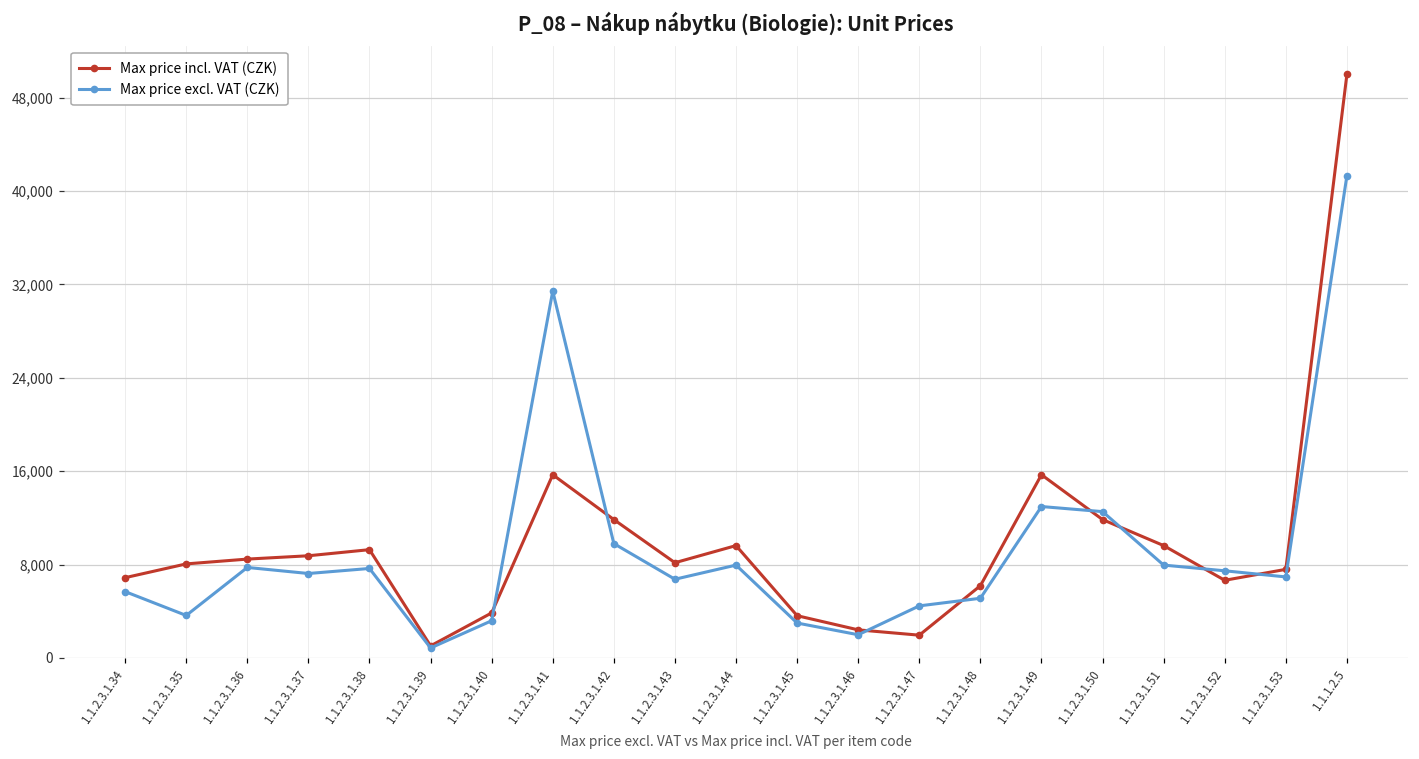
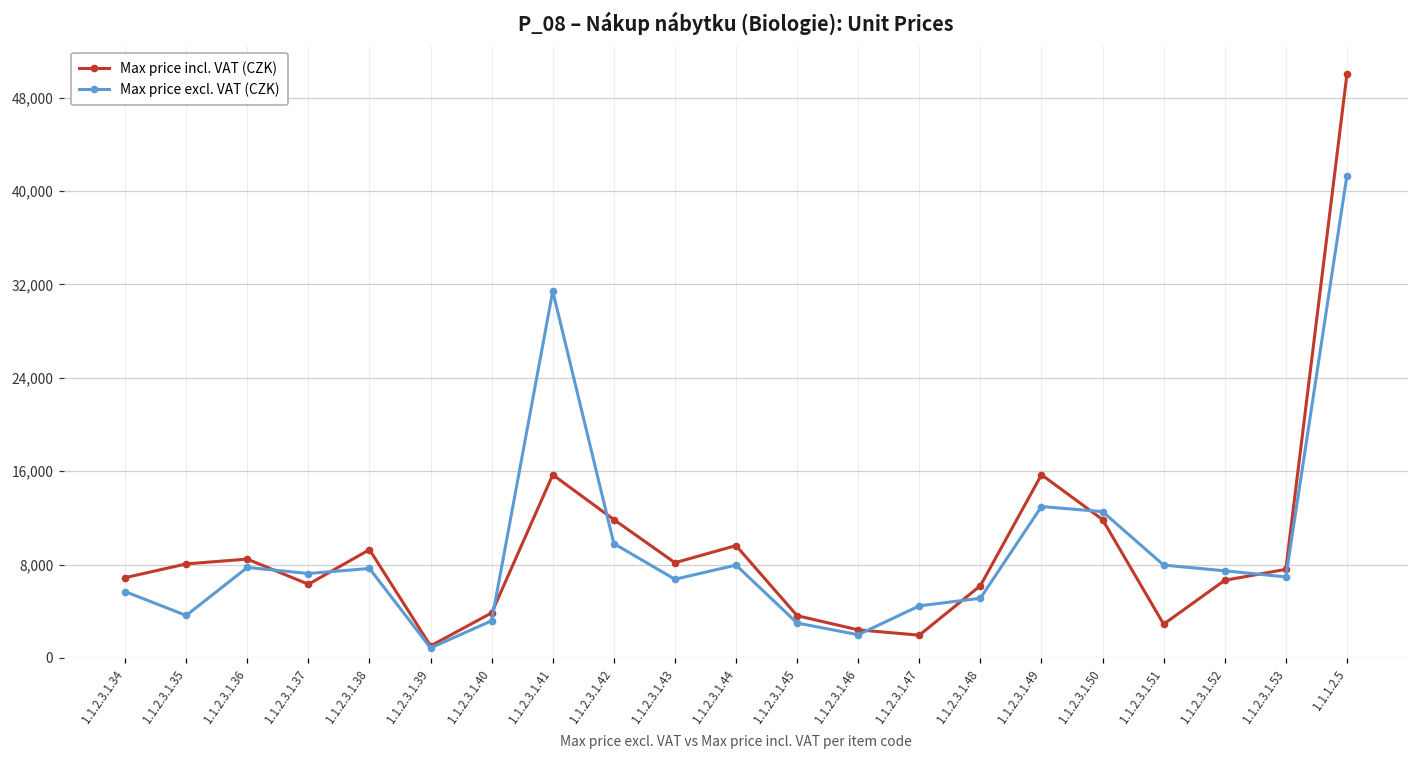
  {
    "Max price incl. VAT (CZK)": {
      "1.1.2.3.1.34": "6,900",
      "1.1.2.3.1.35": "8,100",
      "1.1.2.3.1.36": "8,500",
-     "1.1.2.3.1.37": "8,800",
+     "1.1.2.3.1.37": "6,300",
      "1.1.2.3.1.38": "9,300",
      "1.1.2.3.1.40": "3,900",
      "1.1.2.3.1.41": "15,700",
      "1.1.2.3.1.42": "11,900",
      "1.1.2.3.1.43": "8,200",
      "1.1.2.3.1.44": "9,600",
      "1.1.2.3.1.45": "3,600",
      "1.1.2.3.1.46": "2,400",
      "1.1.2.3.1.47": "2,000",
      "1.1.2.3.1.48": "6,200",
      "1.1.2.3.1.49": "15,700",
      "1.1.2.3.1.50": "11,900",
-     "1.1.2.3.1.51": "9,600",
+     "1.1.2.3.1.51": "2,900",
      "1.1.2.3.1.52": "6,700",
      "1.1.2.3.1.53": "7,600",
      "1.1.1.2.5": "50,000"
    },
    "Max price excl. VAT (CZK)": {
      "1.1.2.3.1.34": "5,700",
      "1.1.2.3.1.35": "3,600",
      "1.1.2.3.1.36": "7,800",
      "1.1.2.3.1.37": "7,200",
      "1.1.2.3.1.38": "7,700",
      "1.1.2.3.1.40": "3,200",
      "1.1.2.3.1.41": "31,400",
      "1.1.2.3.1.42": "9,800",
      "1.1.2.3.1.43": "6,700",
      "1.1.2.3.1.44": "8,000",
      "1.1.2.3.1.45": "3,000",
      "1.1.2.3.1.46": "2,000",
      "1.1.2.3.1.47": "4,500",
      "1.1.2.3.1.48": "5,100",
      "1.1.2.3.1.49": "13,000",
      "1.1.2.3.1.50": "12,500",
      "1.1.2.3.1.51": "8,000",
      "1.1.2.3.1.52": "7,500",
      "1.1.2.3.1.53": "6,900",
      "1.1.1.2.5": "41,300"
    }
  }
